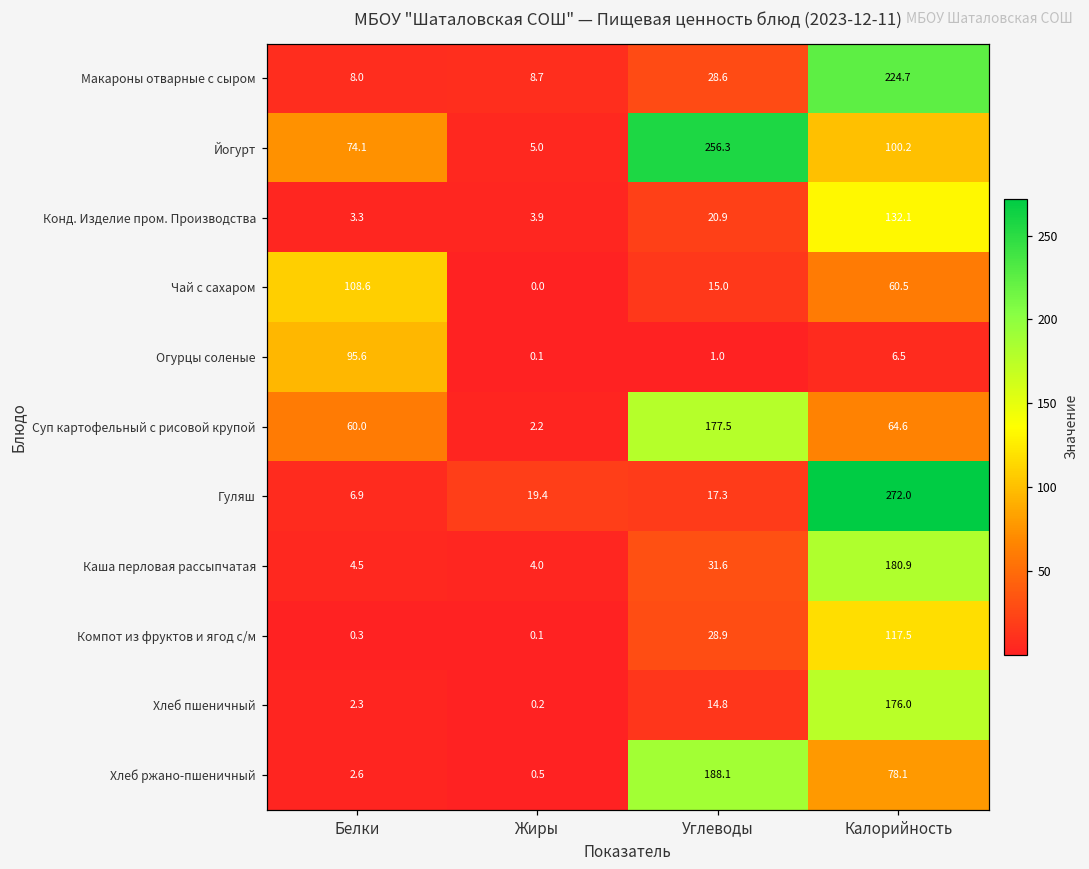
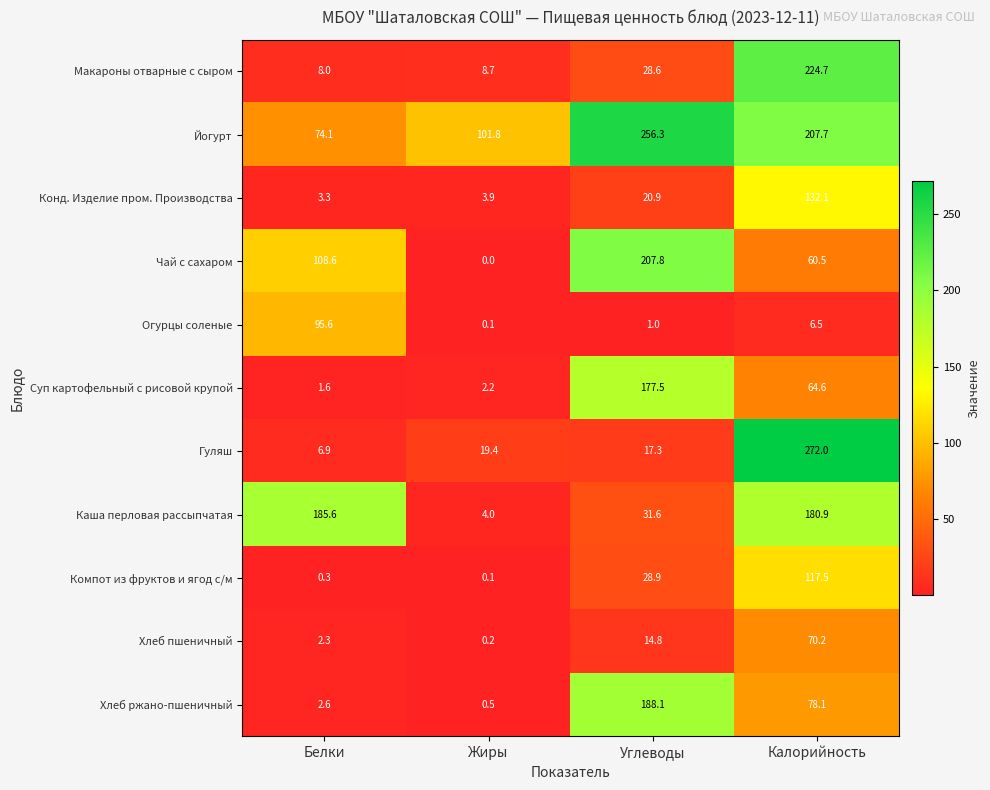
  {
    "Макароны отварные с сыром": {
      "Белки": 8.0,
      "Жиры": 8.7,
      "Углеводы": 28.6,
      "Калорийность": 224.7
    },
    "Йогурт": {
      "Белки": 74.1,
-     "Жиры": 5.0,
+     "Жиры": 101.8,
      "Углеводы": 256.3,
-     "Калорийность": 100.2
+     "Калорийность": 207.7
    },
    "Конд. Изделие пром. Производства": {
      "Белки": 3.3,
      "Жиры": 3.9,
      "Углеводы": 20.9,
      "Калорийность": 132.1
    },
    "Чай с сахаром": {
      "Белки": 108.6,
      "Жиры": 0.0,
-     "Углеводы": 15.0,
+     "Углеводы": 207.8,
      "Калорийность": 60.5
    },
    "Огурцы соленые": {
      "Белки": 95.6,
      "Жиры": 0.1,
      "Углеводы": 1.0,
      "Калорийность": 6.5
    },
    "Суп картофельный с рисовой крупой": {
-     "Белки": 60.0,
+     "Белки": 1.6,
      "Жиры": 2.2,
      "Углеводы": 177.5,
      "Калорийность": 64.6
    },
    "Гуляш": {
      "Белки": 6.9,
      "Жиры": 19.4,
      "Углеводы": 17.3,
      "Калорийность": 272.0
    },
    "Каша перловая рассыпчатая": {
-     "Белки": 4.5,
+     "Белки": 185.6,
      "Жиры": 4.0,
      "Углеводы": 31.6,
      "Калорийность": 180.9
    },
    "Компот из фруктов и ягод с/м": {
      "Белки": 0.3,
      "Жиры": 0.1,
      "Углеводы": 28.9,
      "Калорийность": 117.5
    },
    "Хлеб пшеничный": {
      "Белки": 2.3,
      "Жиры": 0.2,
      "Углеводы": 14.8,
-     "Калорийность": 176.0
+     "Калорийность": 70.2
    },
    "Хлеб ржано-пшеничный": {
      "Белки": 2.6,
      "Жиры": 0.5,
      "Углеводы": 188.1,
      "Калорийность": 78.1
    }
  }
